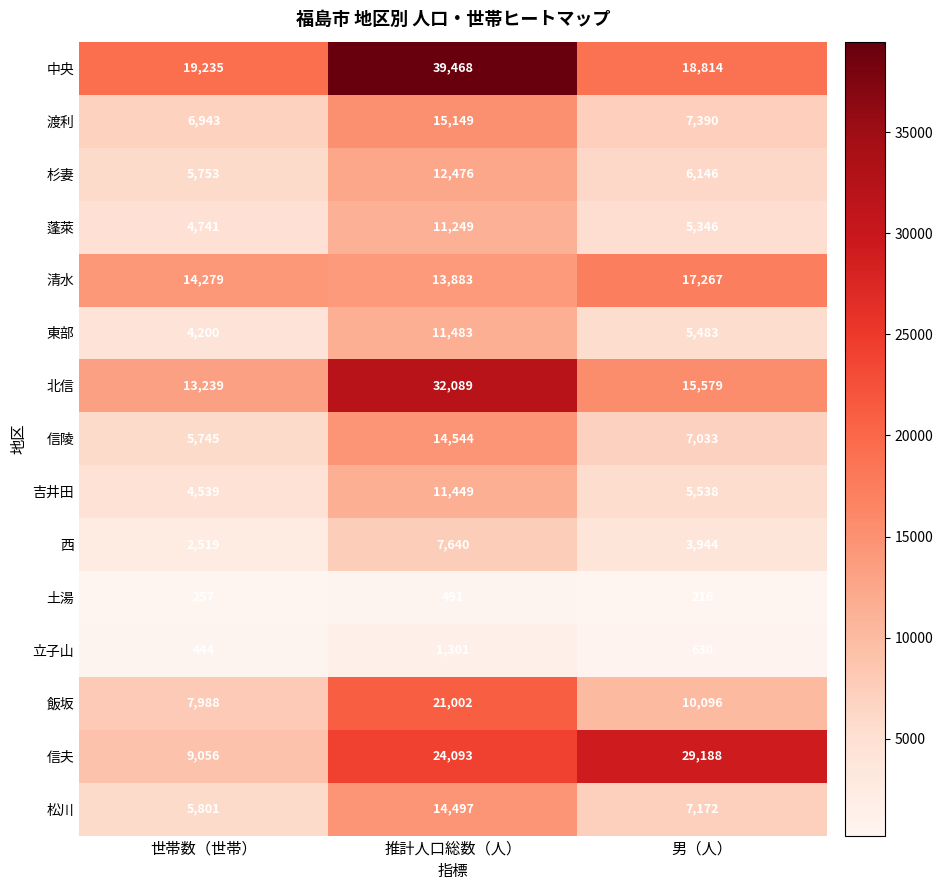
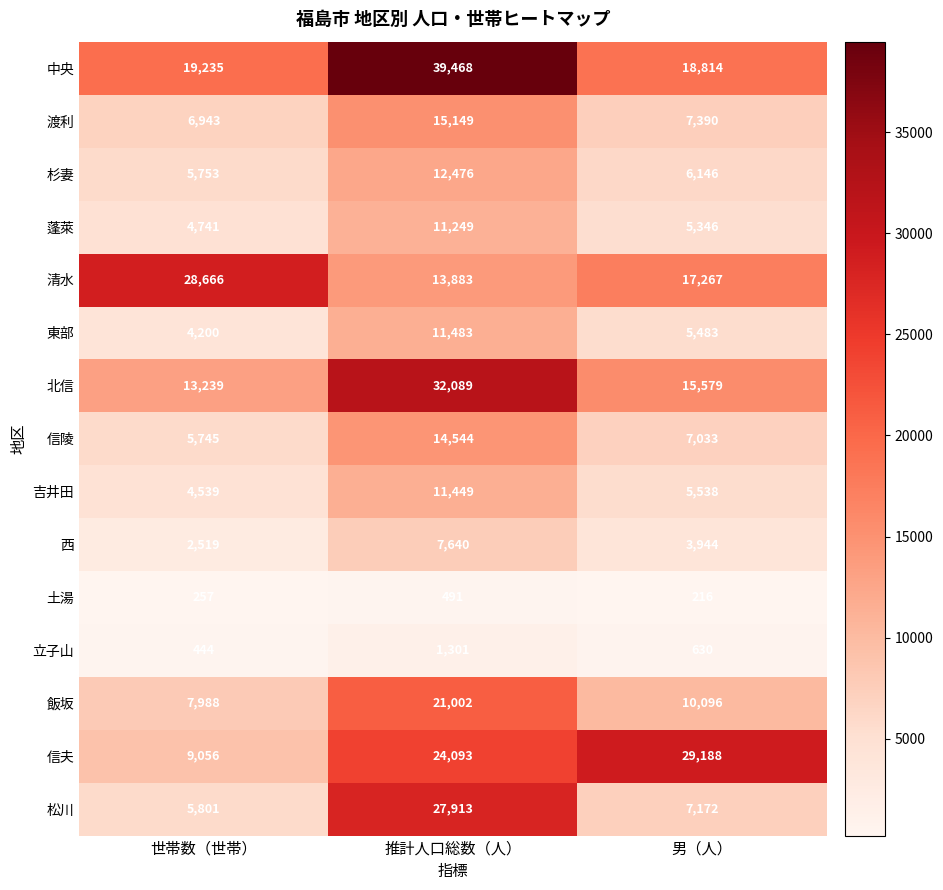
  {
    "中央": {
      "世帯数（世帯）": "19,235",
      "推計人口総数（人）": "39,468",
      "男（人）": "18,814"
    },
    "渡利": {
      "世帯数（世帯）": "6,943",
      "推計人口総数（人）": "15,149",
      "男（人）": "7,390"
    },
    "杉妻": {
      "世帯数（世帯）": "5,753",
      "推計人口総数（人）": "12,476",
      "男（人）": "6,146"
    },
    "蓬萊": {
      "推計人口総数（人）": "11,249"
    },
    "清水": {
-     "世帯数（世帯）": "14,279",
+     "世帯数（世帯）": "28,666",
      "推計人口総数（人）": "13,883",
      "男（人）": "17,267"
    },
    "東部": {
      "推計人口総数（人）": "11,483",
      "男（人）": "5,483"
    },
    "北信": {
      "世帯数（世帯）": "13,239",
      "推計人口総数（人）": "32,089",
      "男（人）": "15,579"
    },
    "信陵": {
      "世帯数（世帯）": "5,745",
      "推計人口総数（人）": "14,544",
      "男（人）": "7,033"
    },
    "吉井田": {
      "推計人口総数（人）": "11,449",
      "男（人）": "5,538"
    },
    "西": {
      "推計人口総数（人）": "7,640"
    },
    "飯坂": {
      "世帯数（世帯）": "7,988",
      "推計人口総数（人）": "21,002",
      "男（人）": "10,096"
    },
    "信夫": {
      "世帯数（世帯）": "9,056",
      "推計人口総数（人）": "24,093",
      "男（人）": "29,188"
    },
    "松川": {
      "世帯数（世帯）": "5,801",
-     "推計人口総数（人）": "14,497",
+     "推計人口総数（人）": "27,913",
      "男（人）": "7,172"
    }
  }
